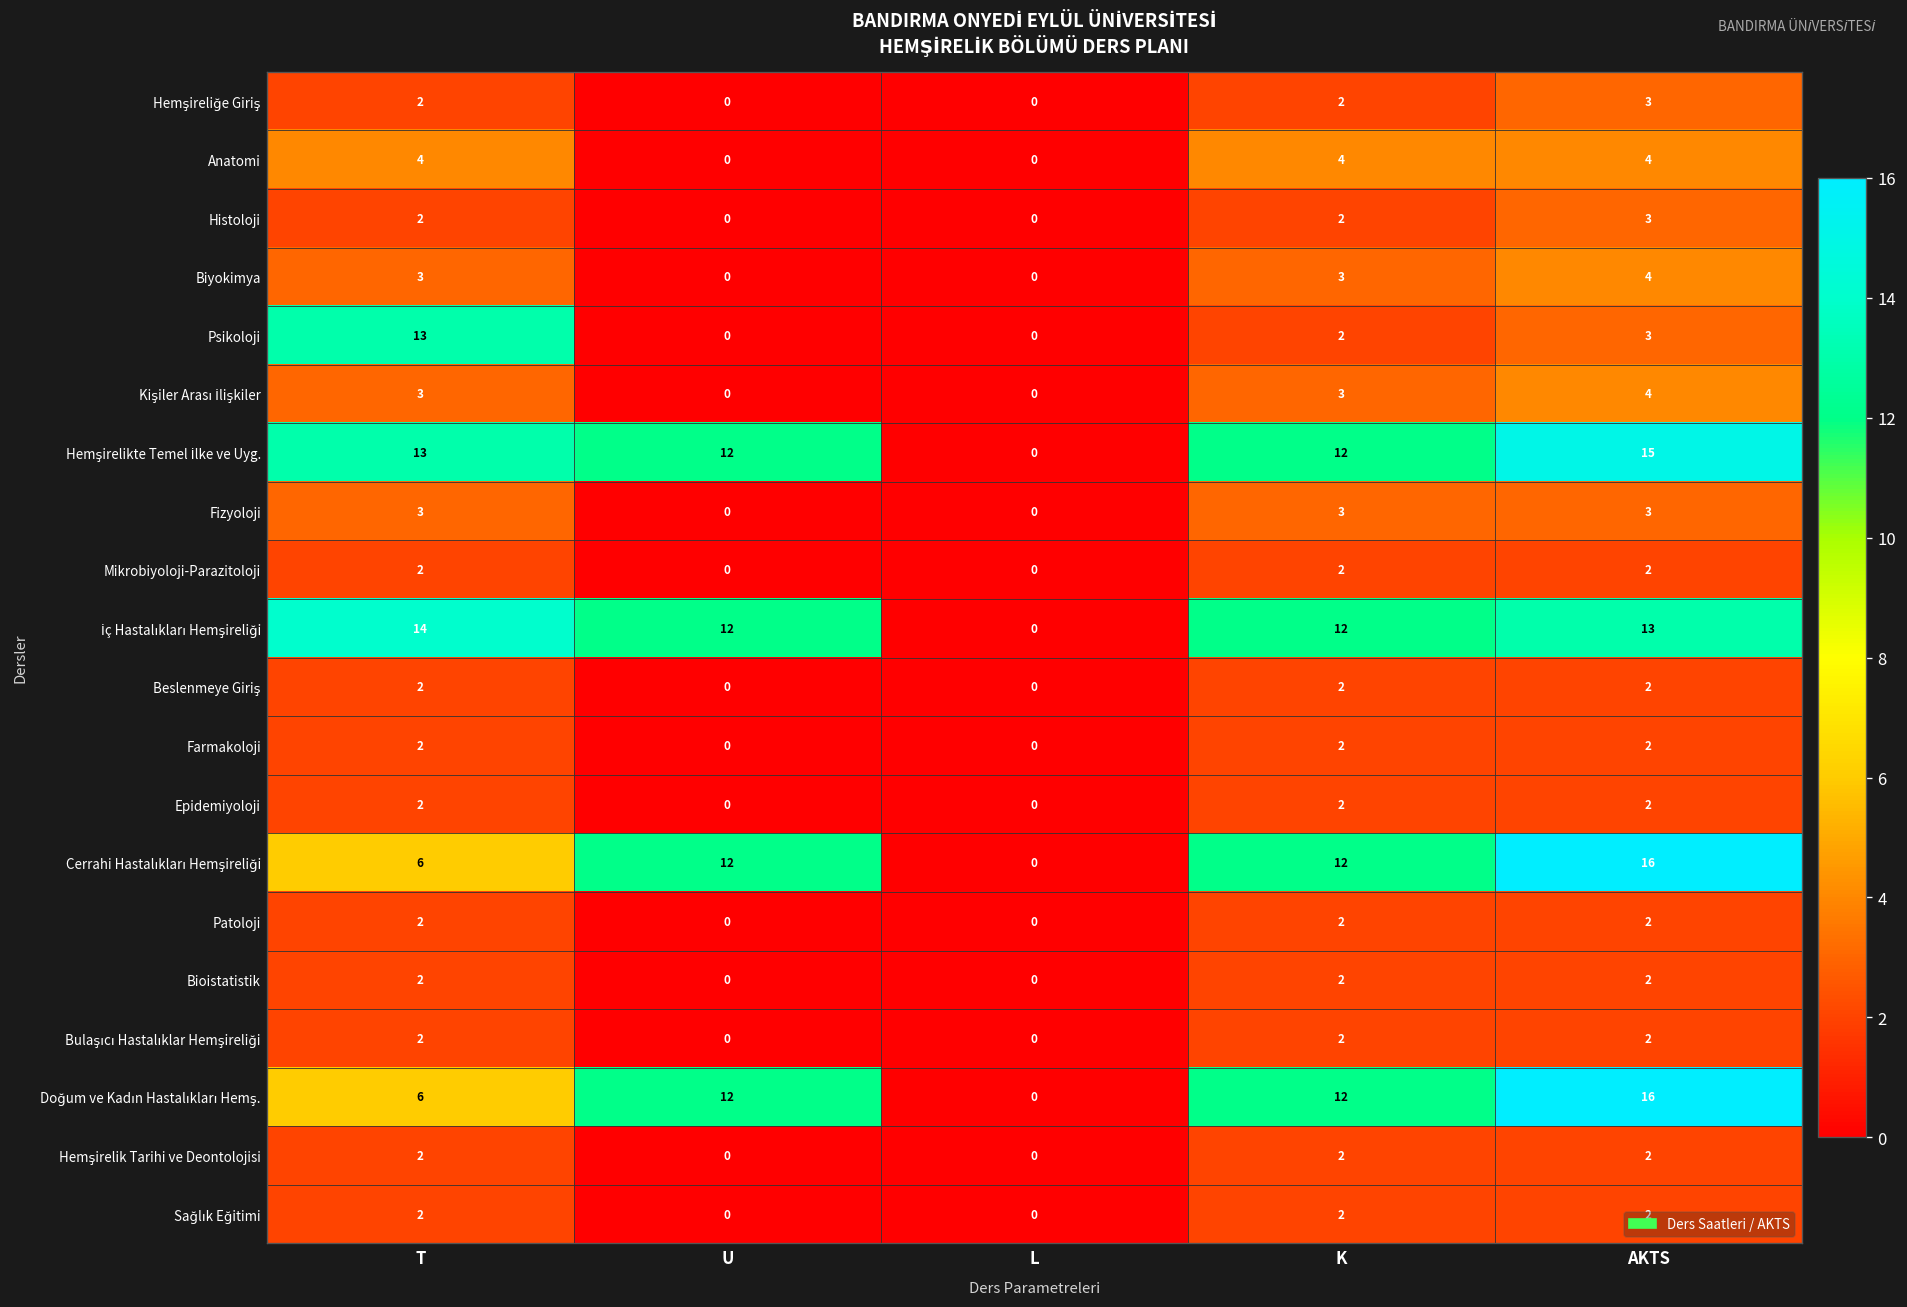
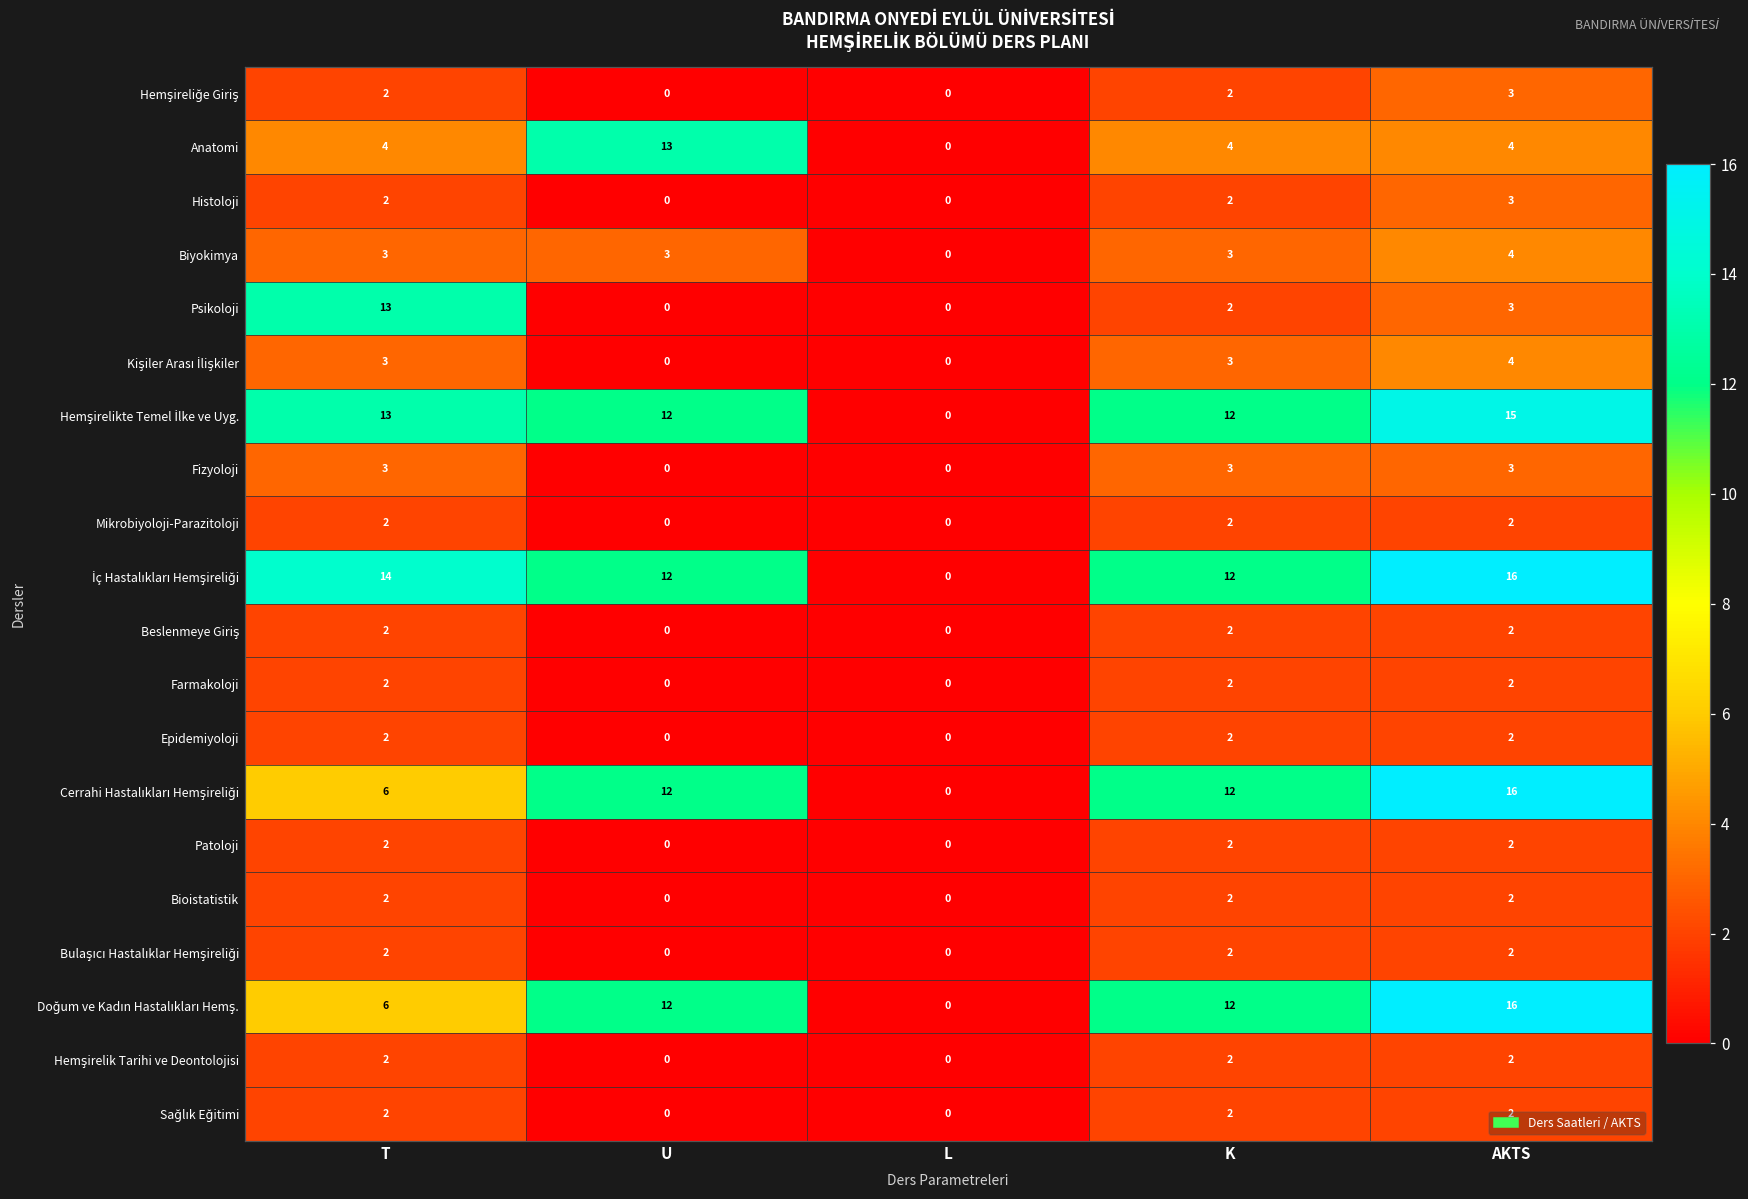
  {
    "Hemşireliğe Giriş": {
      "T": 2,
      "U": 0,
      "L": 0,
      "K": 2,
      "AKTS": 3
    },
    "Anatomi": {
      "T": 4,
-     "U": 0,
+     "U": 13,
      "L": 0,
      "K": 4,
      "AKTS": 4
    },
    "Histoloji": {
      "T": 2,
      "U": 0,
      "L": 0,
      "K": 2,
      "AKTS": 3
    },
    "Biyokimya": {
      "T": 3,
-     "U": 0,
+     "U": 3,
      "L": 0,
      "K": 3,
      "AKTS": 4
    },
    "Psikoloji": {
      "T": 13,
      "U": 0,
      "L": 0,
      "K": 2,
      "AKTS": 3
    },
    "Kişiler Arası İlişkiler": {
      "T": 3,
      "U": 0,
      "L": 0,
      "K": 3,
      "AKTS": 4
    },
    "Hemşirelikte Temel İlke ve Uyg.": {
      "T": 13,
      "U": 12,
      "L": 0,
      "K": 12,
      "AKTS": 15
    },
    "Fizyoloji": {
      "T": 3,
      "U": 0,
      "L": 0,
      "K": 3,
      "AKTS": 3
    },
    "Mikrobiyoloji-Parazitoloji": {
      "T": 2,
      "U": 0,
      "L": 0,
      "K": 2,
      "AKTS": 2
    },
    "İç Hastalıkları Hemşireliği": {
      "T": 14,
      "U": 12,
      "L": 0,
      "K": 12,
-     "AKTS": 13
+     "AKTS": 16
    },
    "Beslenmeye Giriş": {
      "T": 2,
      "U": 0,
      "L": 0,
      "K": 2,
      "AKTS": 2
    },
    "Farmakoloji": {
      "T": 2,
      "U": 0,
      "L": 0,
      "K": 2,
      "AKTS": 2
    },
    "Epidemiyoloji": {
      "T": 2,
      "U": 0,
      "L": 0,
      "K": 2,
      "AKTS": 2
    },
    "Cerrahi Hastalıkları Hemşireliği": {
      "T": 6,
      "U": 12,
      "L": 0,
      "K": 12,
      "AKTS": 16
    },
    "Patoloji": {
      "T": 2,
      "U": 0,
      "L": 0,
      "K": 2,
      "AKTS": 2
    },
    "Bioistatistik": {
      "T": 2,
      "U": 0,
      "L": 0,
      "K": 2,
      "AKTS": 2
    },
    "Bulaşıcı Hastalıklar Hemşireliği": {
      "T": 2,
      "U": 0,
      "L": 0,
      "K": 2,
      "AKTS": 2
    },
    "Doğum ve Kadın Hastalıkları Hemş.": {
      "T": 6,
      "U": 12,
      "L": 0,
      "K": 12,
      "AKTS": 16
    },
    "Hemşirelik Tarihi ve Deontolojisi": {
      "T": 2,
      "U": 0,
      "L": 0,
      "K": 2,
      "AKTS": 2
    },
    "Sağlık Eğitimi": {
      "T": 2,
      "U": 0,
      "L": 0,
      "K": 2
    }
  }
